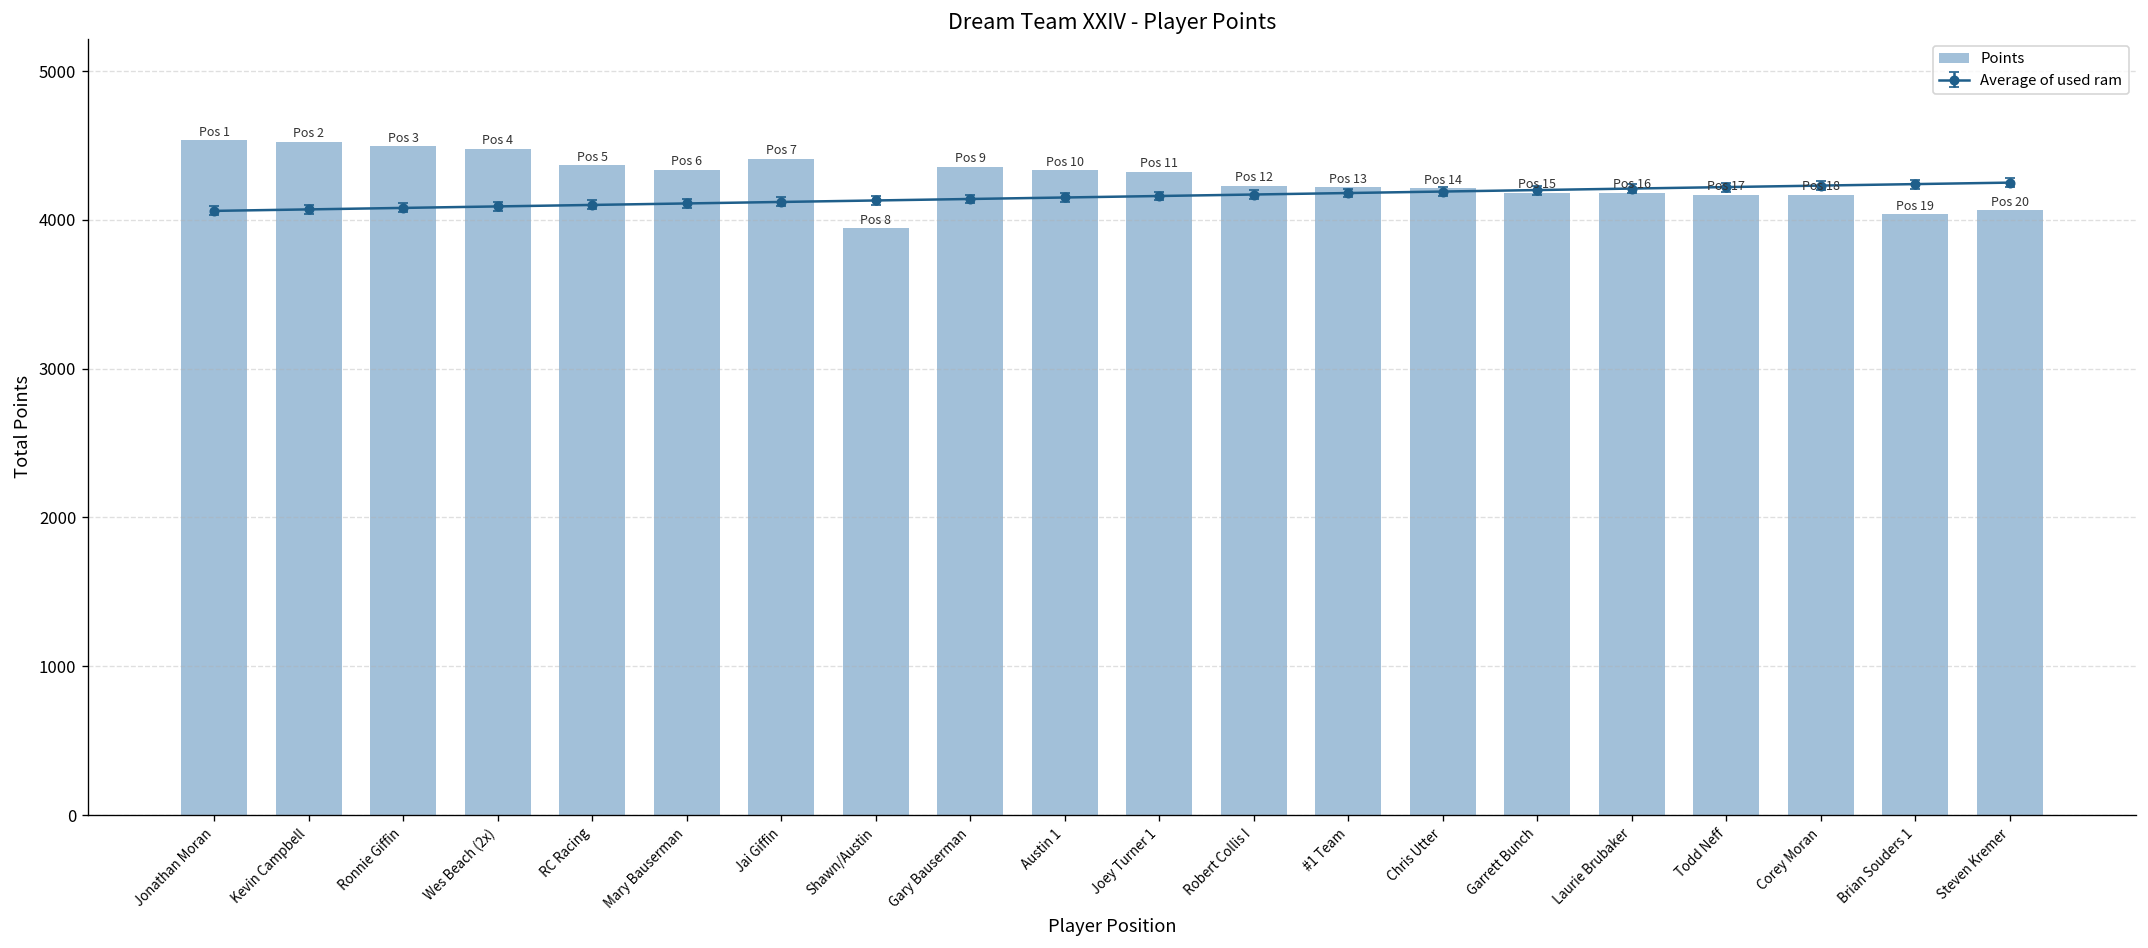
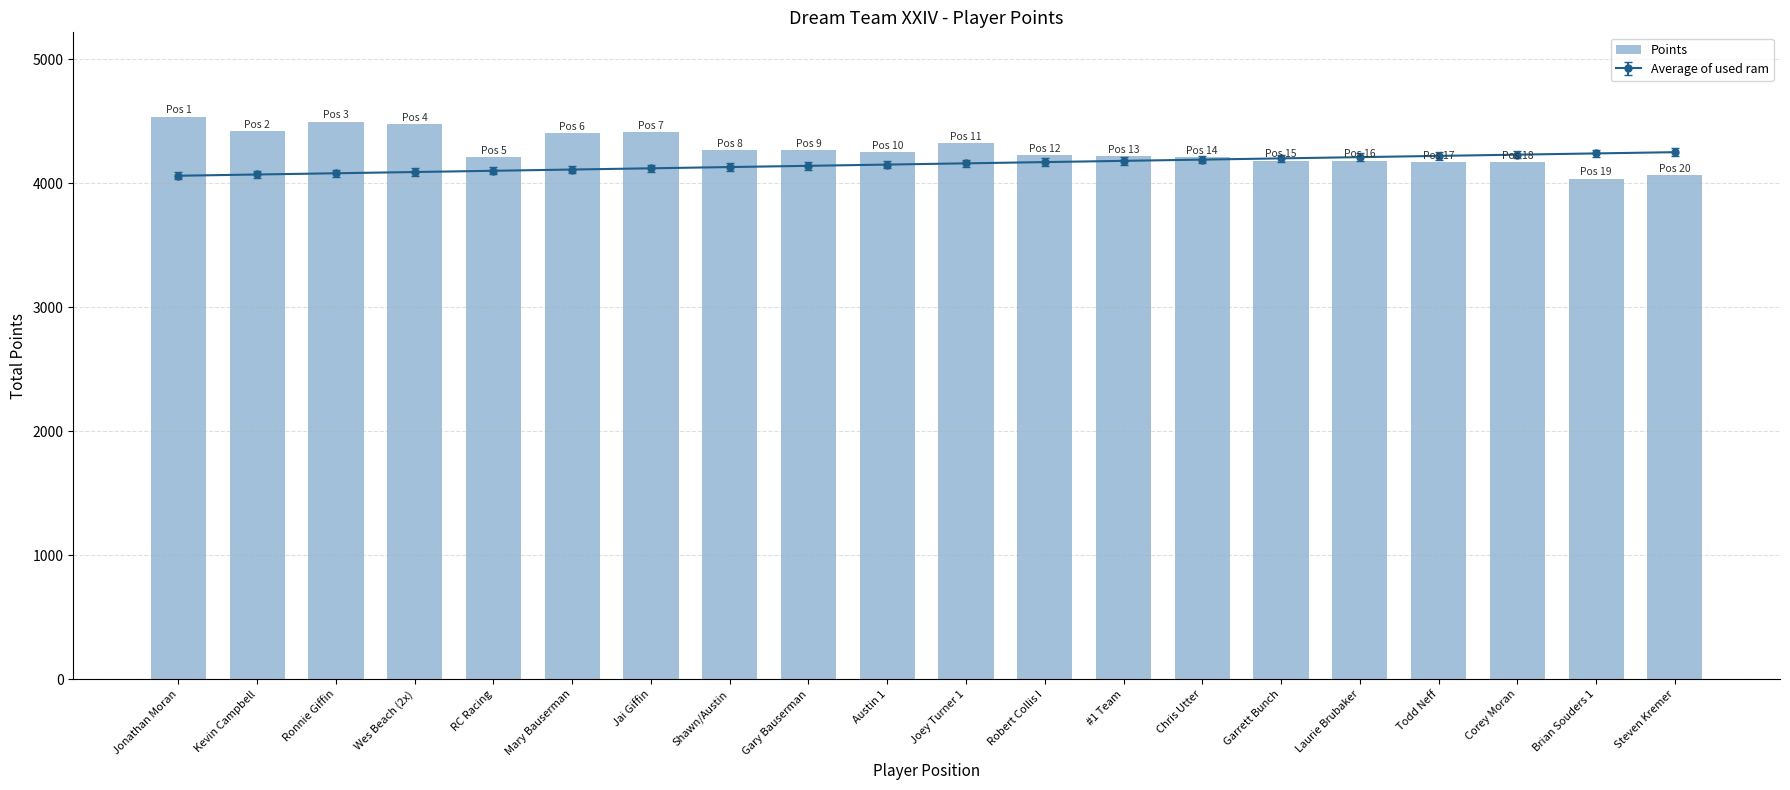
  {
    "Points": {
-     "Kevin Campbell": 4530,
-     "RC Racing": 4370,
-     "Mary Bauserman": 4340,
-     "Shawn/Austin": 3950,
-     "Gary Bauserman": 4360,
-     "Austin 1": 4330,
+     "Kevin Campbell": 4420,
+     "RC Racing": 4210,
+     "Mary Bauserman": 4400,
+     "Shawn/Austin": 4270,
+     "Gary Bauserman": 4270,
+     "Austin 1": 4250,
      "Chris Utter": 4210,
      "Garrett Bunch": 4180,
      "Laurie Brubaker": 4180,
      "Todd Neff": 4170,
      "Corey Moran": 4170
    }
  }
